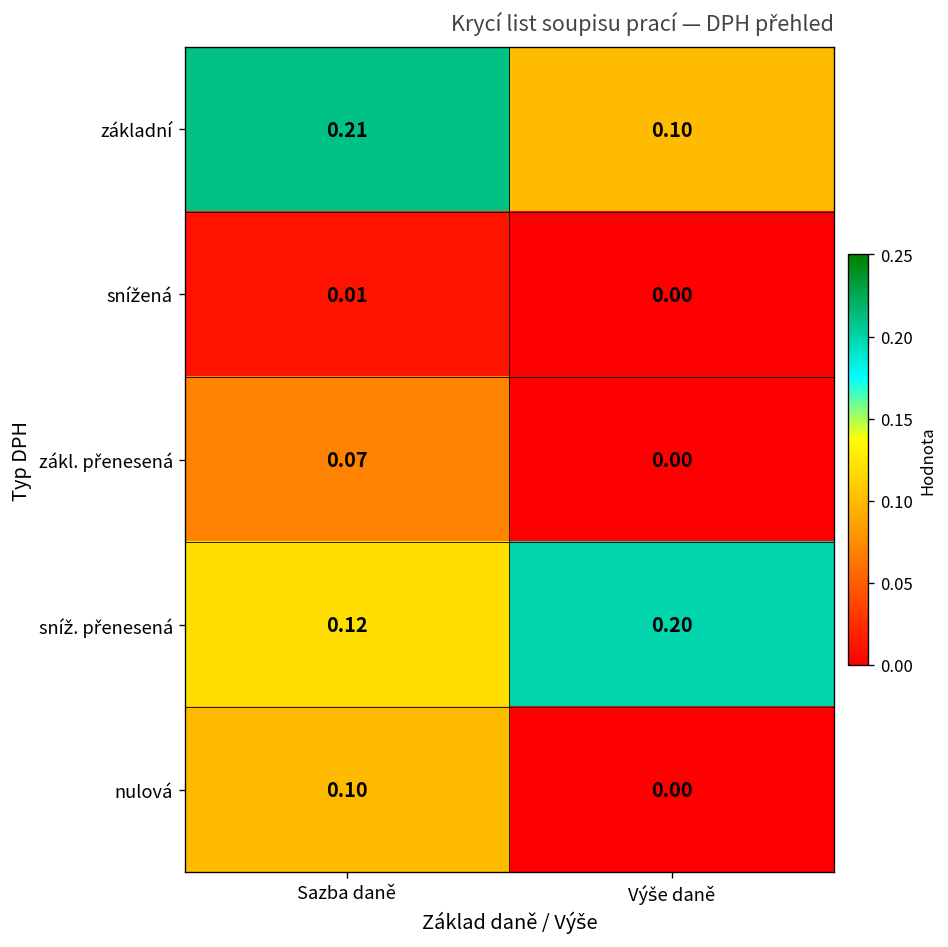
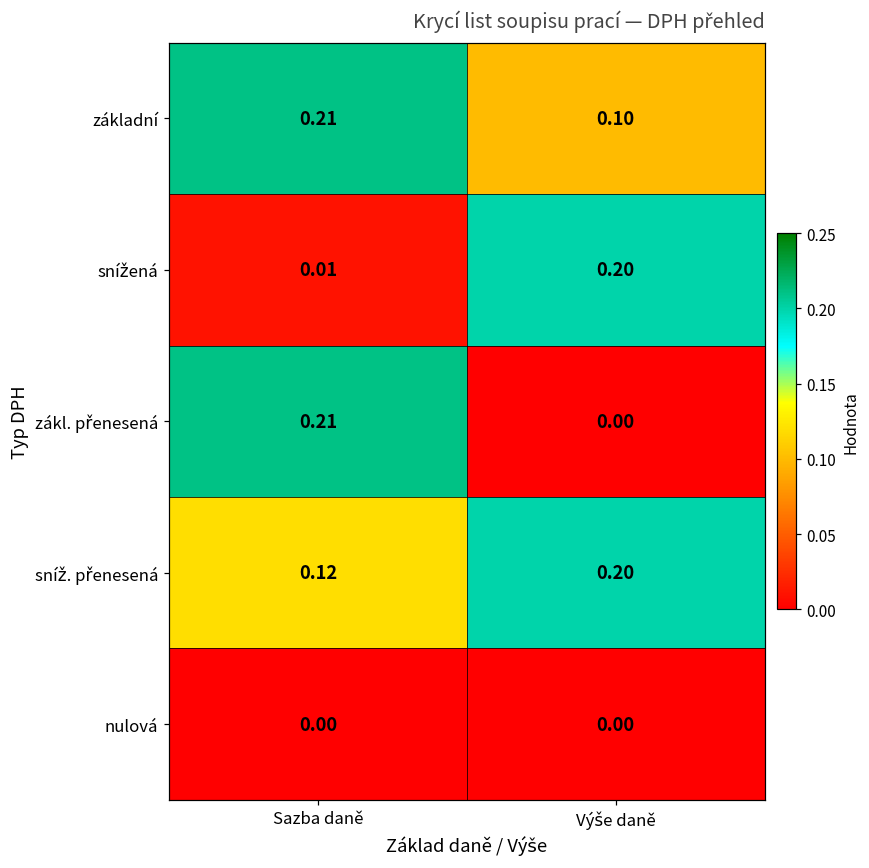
  {
    "základní": {
      "Sazba daně": 0.21,
      "Výše daně": 0.10
    },
    "snížená": {
      "Sazba daně": 0.01,
-     "Výše daně": 0.00
+     "Výše daně": 0.20
    },
    "zákl. přenesená": {
-     "Sazba daně": 0.07,
+     "Sazba daně": 0.21,
      "Výše daně": 0.00
    },
    "sníž. přenesená": {
      "Sazba daně": 0.12,
      "Výše daně": 0.20
    },
    "nulová": {
-     "Sazba daně": 0.10,
+     "Sazba daně": 0.00,
      "Výše daně": 0.00
    }
  }
